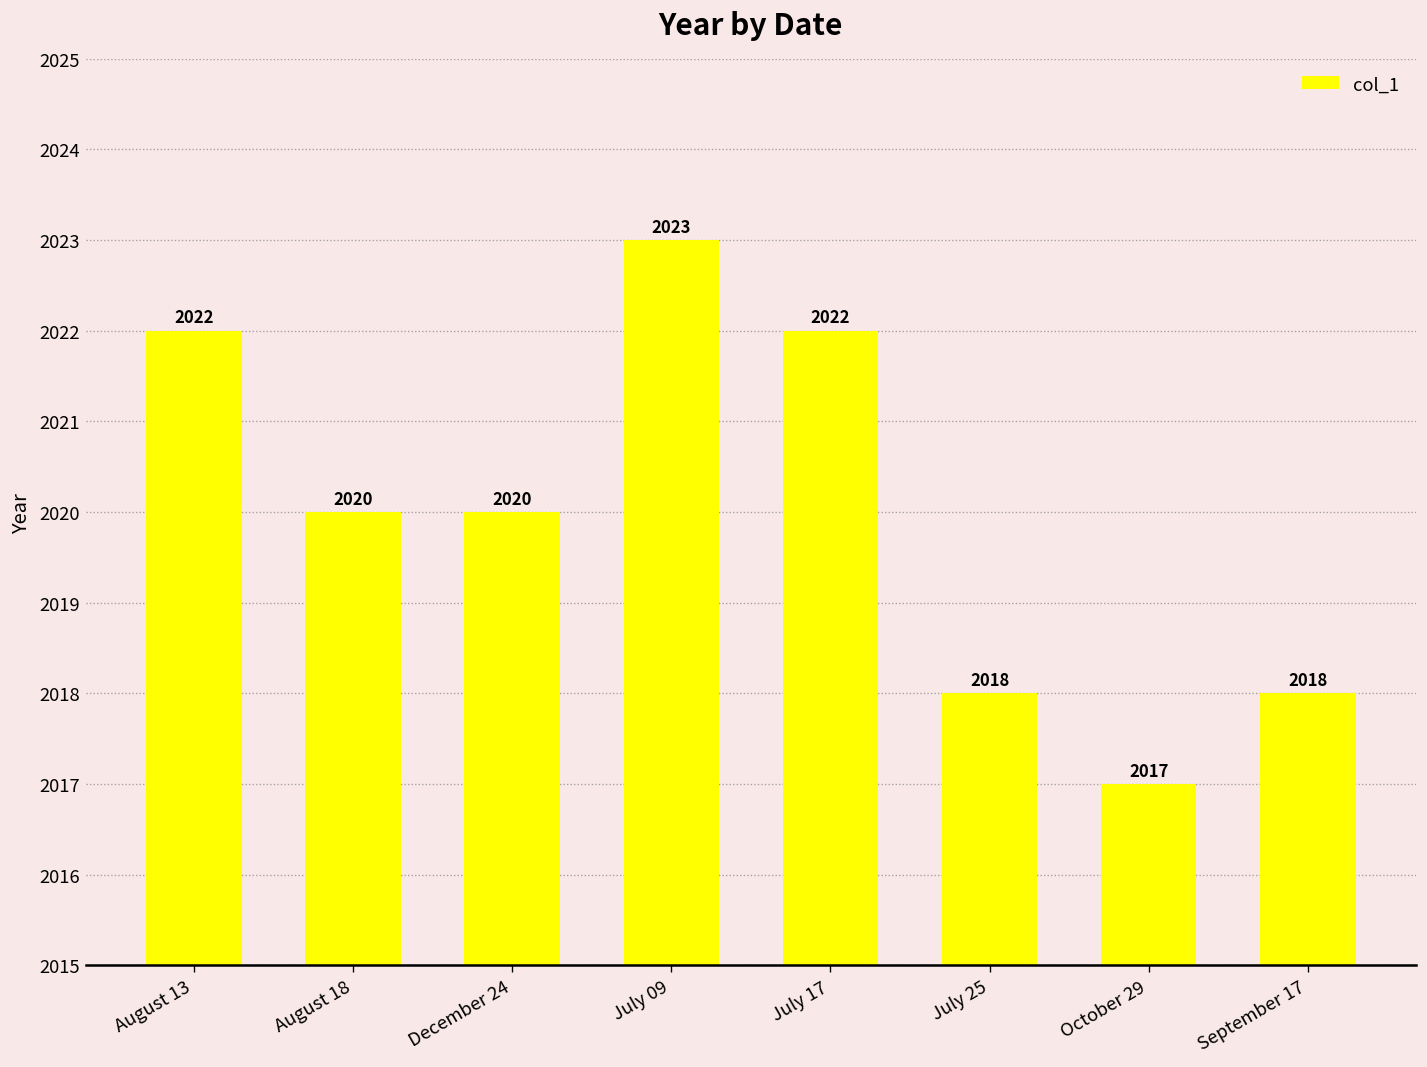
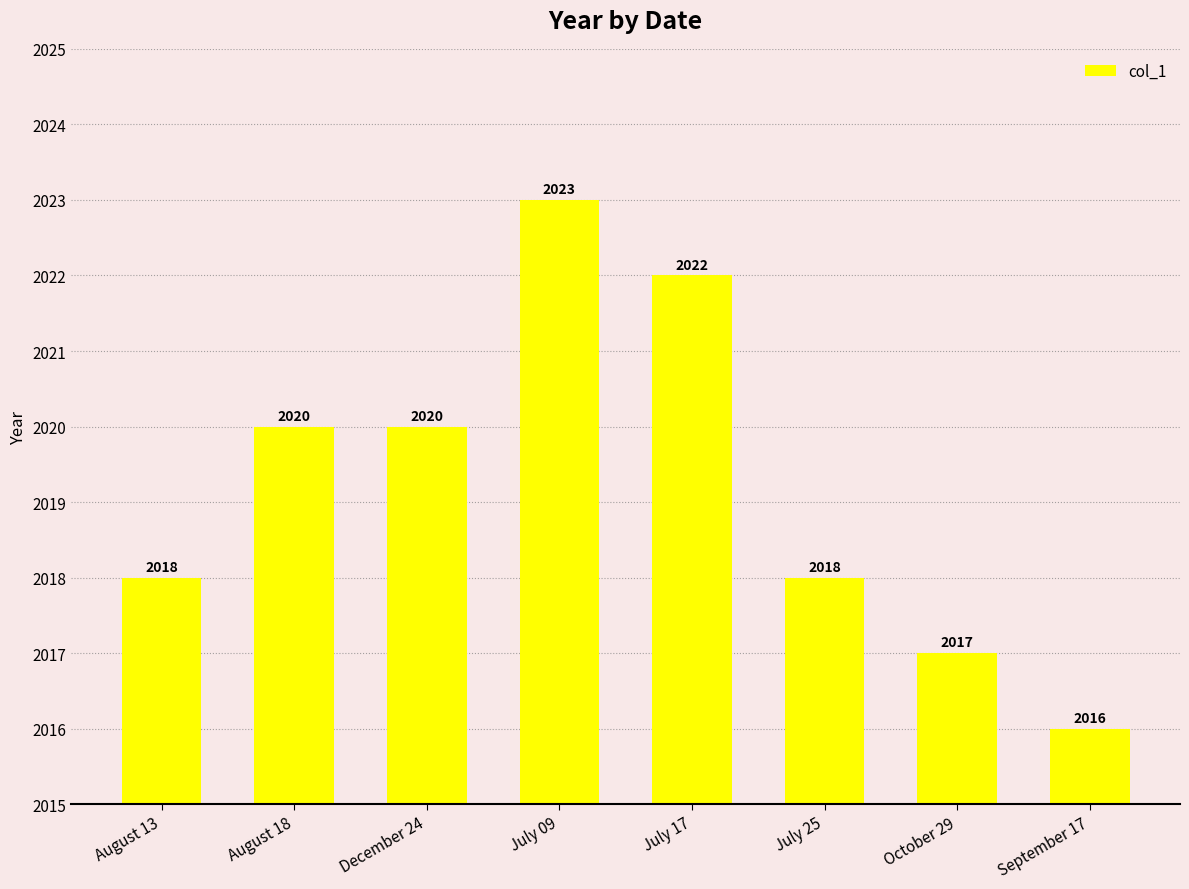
  {
-   "August 13": 2022,
+   "August 13": 2018,
    "August 18": 2020,
    "December 24": 2020,
    "July 09": 2023,
    "July 17": 2022,
    "July 25": 2018,
    "October 29": 2017,
-   "September 17": 2018
+   "September 17": 2016
  }
